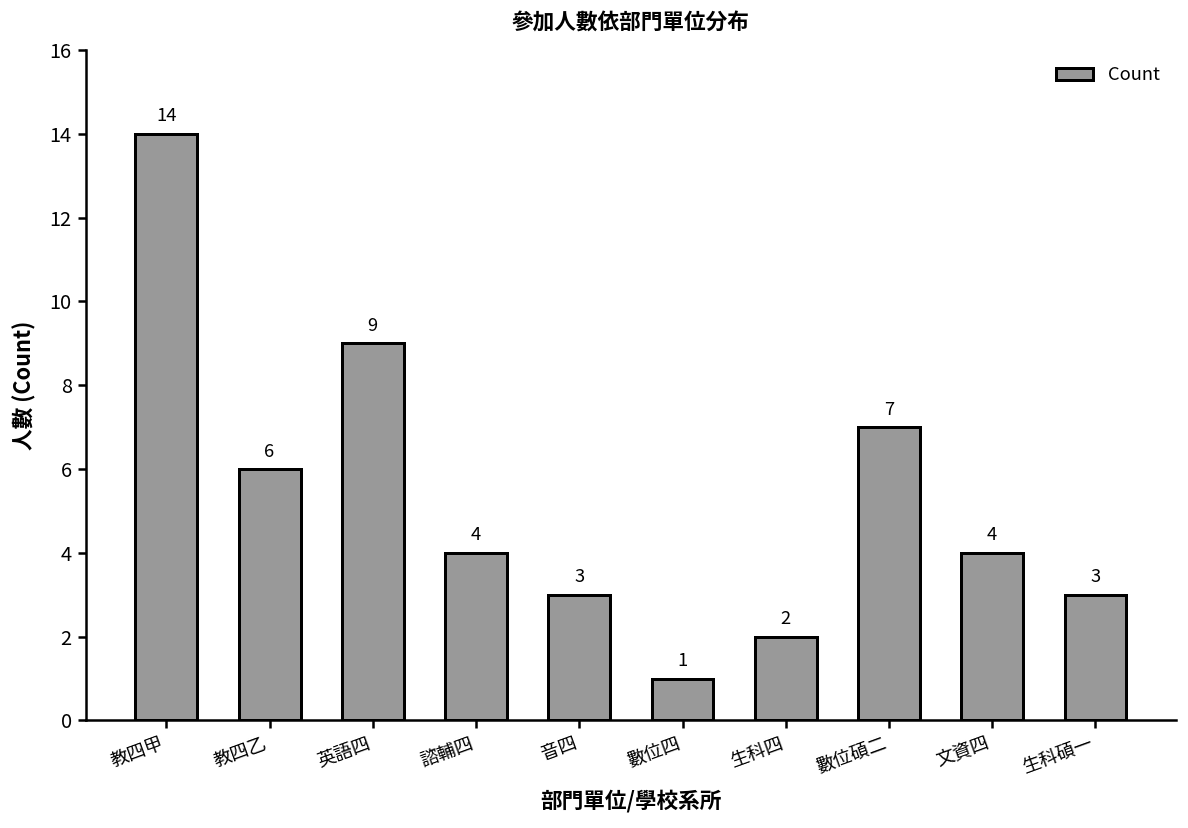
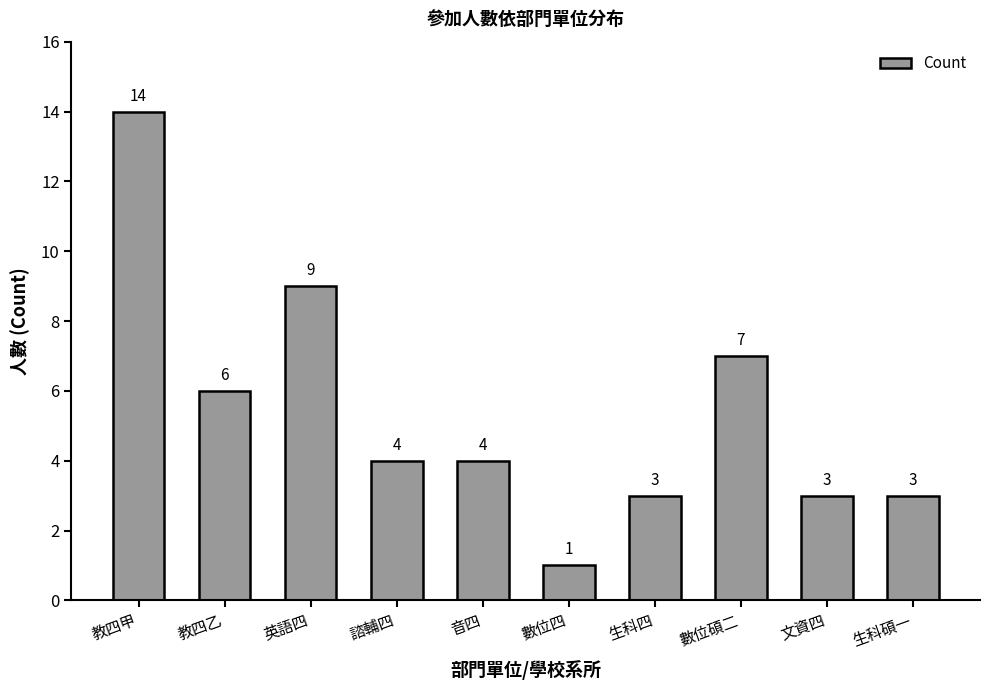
  {
    "教四甲": 14,
    "教四乙": 6,
    "英語四": 9,
    "諮輔四": 4,
-   "音四": 3,
+   "音四": 4,
    "數位四": 1,
-   "生科四": 2,
+   "生科四": 3,
    "數位碩二": 7,
-   "文資四": 4,
+   "文資四": 3,
    "生科碩一": 3
  }
